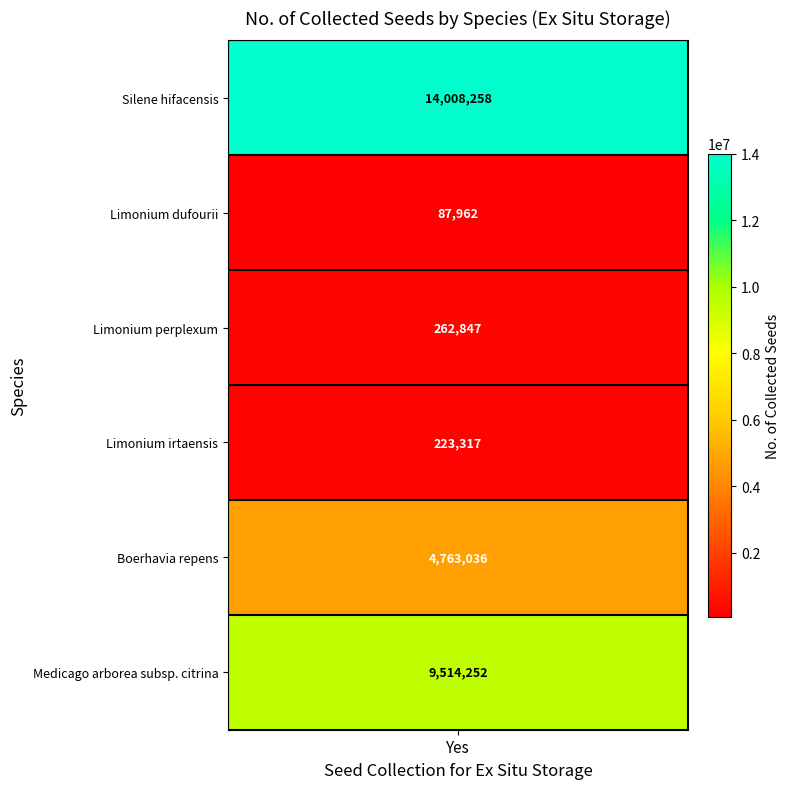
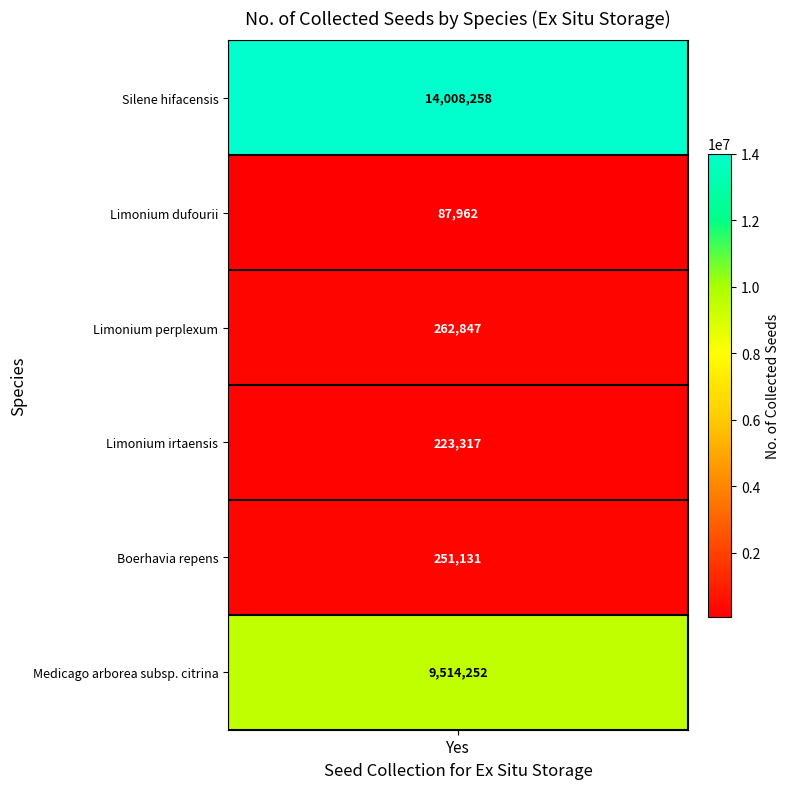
  {
    "Silene hifacensis": {
      "Yes": "14,008,258"
    },
    "Limonium dufourii": {
      "Yes": "87,962"
    },
    "Limonium perplexum": {
      "Yes": "262,847"
    },
    "Limonium irtaensis": {
      "Yes": "223,317"
    },
    "Boerhavia repens": {
-     "Yes": "4,763,036"
+     "Yes": "251,131"
    },
    "Medicago arborea subsp. citrina": {
      "Yes": "9,514,252"
    }
  }
